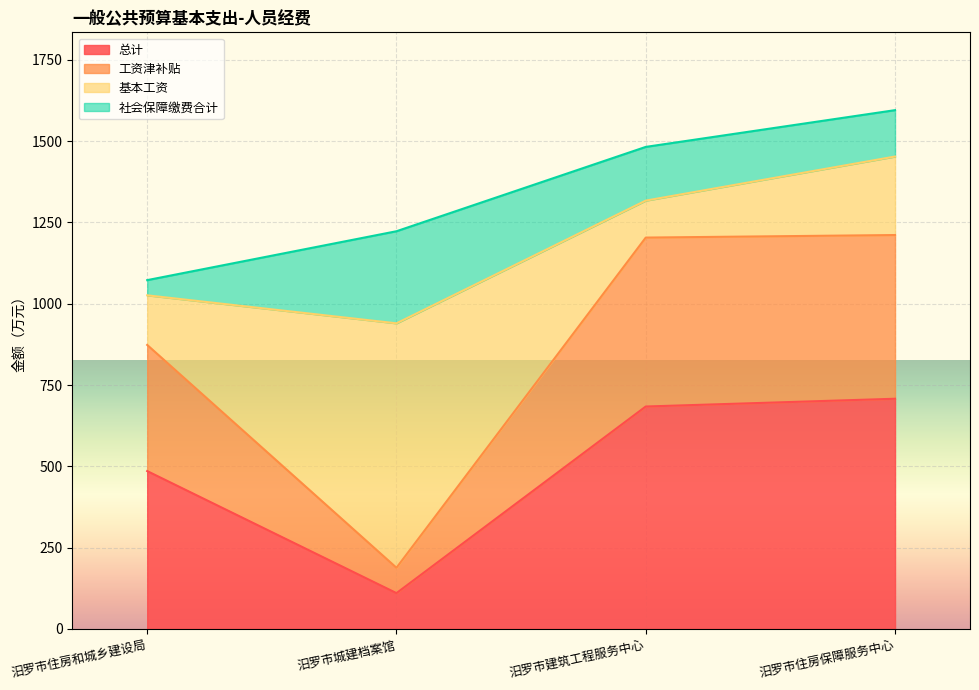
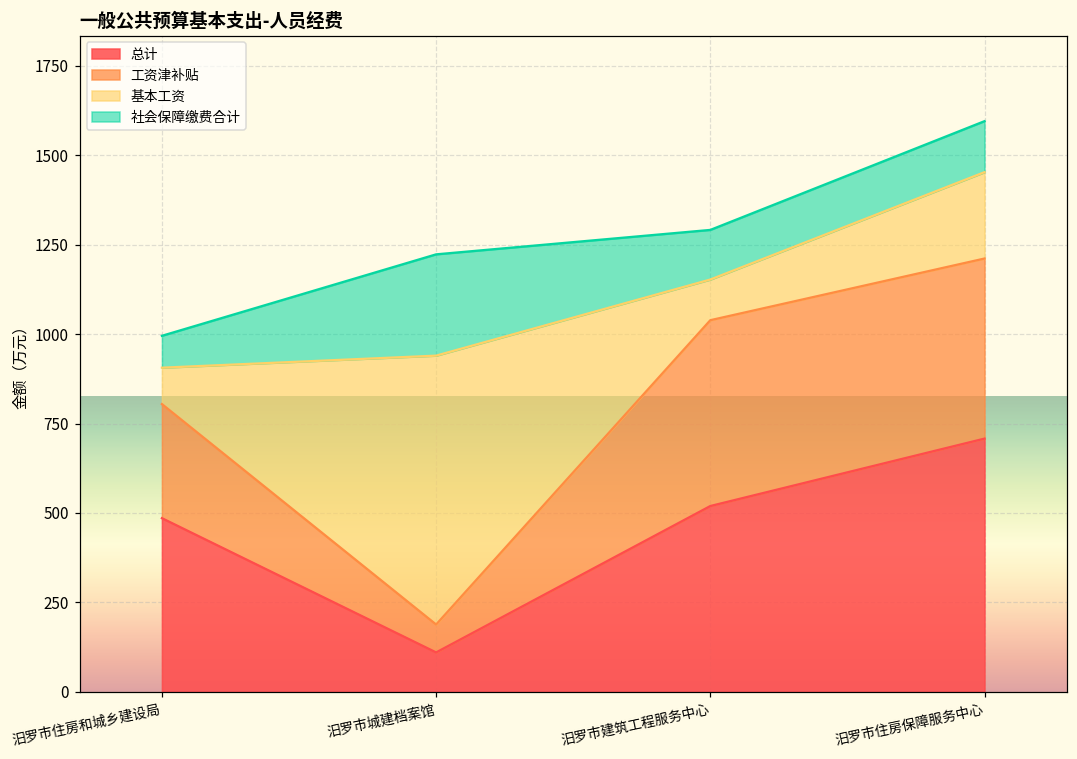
  {
    "总计": {
      "汨罗市住房和城乡建设局": 490,
      "汨罗市城建档案馆": 110,
-     "汨罗市建筑工程服务中心": 680,
+     "汨罗市建筑工程服务中心": 520,
      "汨罗市住房保障服务中心": 710
    },
    "工资津补贴": {
-     "汨罗市住房和城乡建设局": 390,
+     "汨罗市住房和城乡建设局": 320,
      "汨罗市城建档案馆": 80,
      "汨罗市建筑工程服务中心": 520,
      "汨罗市住房保障服务中心": 500
    },
    "基本工资": {
-     "汨罗市住房和城乡建设局": 150,
+     "汨罗市住房和城乡建设局": 100,
      "汨罗市城建档案馆": 750,
      "汨罗市建筑工程服务中心": 110,
      "汨罗市住房保障服务中心": 240
    },
    "社会保障缴费合计": {
-     "汨罗市住房和城乡建设局": 50,
+     "汨罗市住房和城乡建设局": 90,
      "汨罗市城建档案馆": 280,
-     "汨罗市建筑工程服务中心": 170,
+     "汨罗市建筑工程服务中心": 140,
      "汨罗市住房保障服务中心": 140
    }
  }
